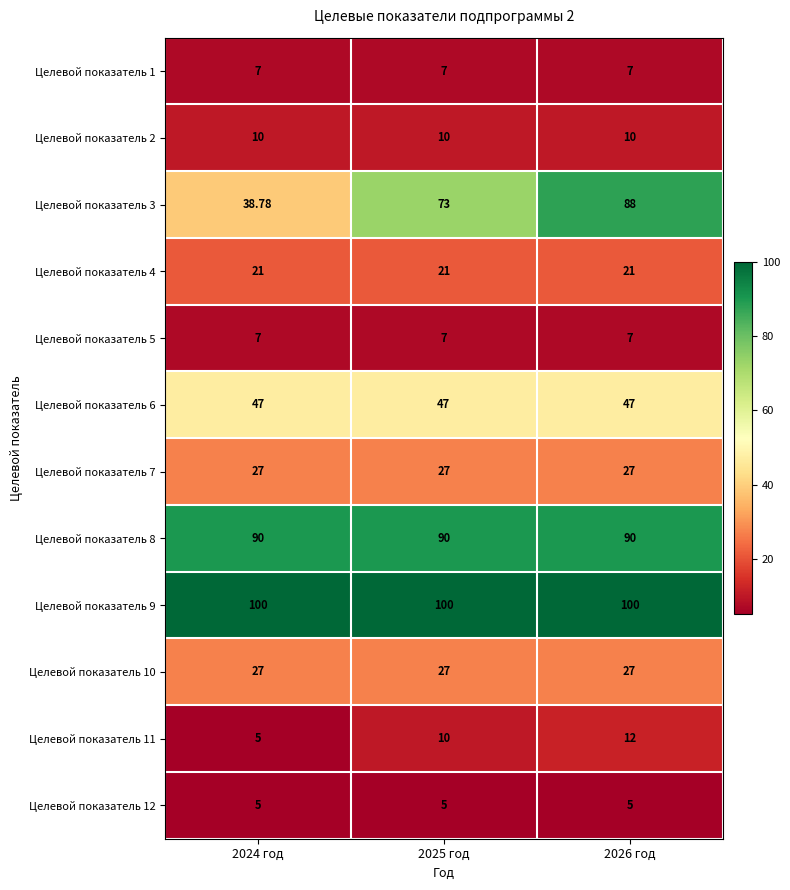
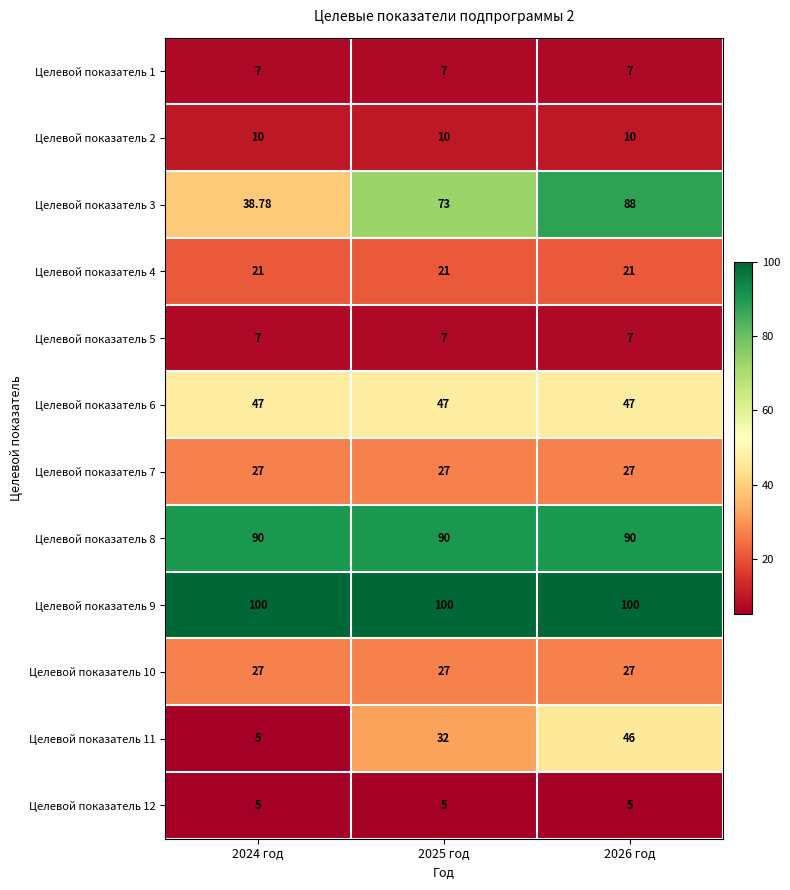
  {
    "Целевой показатель 1": {
      "2024 год": 7,
      "2025 год": 7,
      "2026 год": 7
    },
    "Целевой показатель 2": {
      "2024 год": 10,
      "2025 год": 10,
      "2026 год": 10
    },
    "Целевой показатель 3": {
      "2024 год": 38.78,
      "2025 год": 73,
      "2026 год": 88
    },
    "Целевой показатель 4": {
      "2024 год": 21,
      "2025 год": 21,
      "2026 год": 21
    },
    "Целевой показатель 5": {
      "2024 год": 7,
      "2025 год": 7,
      "2026 год": 7
    },
    "Целевой показатель 6": {
      "2024 год": 47,
      "2025 год": 47,
      "2026 год": 47
    },
    "Целевой показатель 7": {
      "2024 год": 27,
      "2025 год": 27,
      "2026 год": 27
    },
    "Целевой показатель 8": {
      "2024 год": 90,
      "2025 год": 90,
      "2026 год": 90
    },
    "Целевой показатель 9": {
      "2024 год": 100,
      "2025 год": 100,
      "2026 год": 100
    },
    "Целевой показатель 10": {
      "2024 год": 27,
      "2025 год": 27,
      "2026 год": 27
    },
    "Целевой показатель 11": {
      "2024 год": 5,
-     "2025 год": 10,
-     "2026 год": 12
+     "2025 год": 32,
+     "2026 год": 46
    },
    "Целевой показатель 12": {
      "2024 год": 5,
      "2025 год": 5,
      "2026 год": 5
    }
  }
